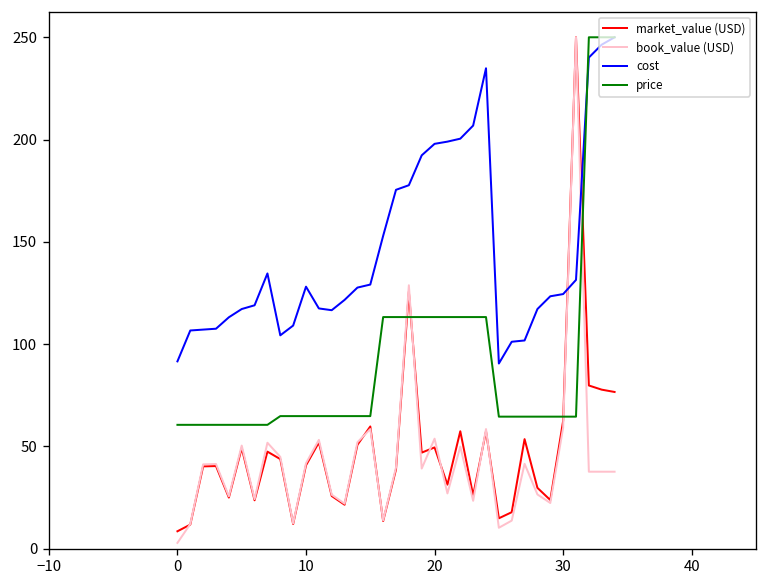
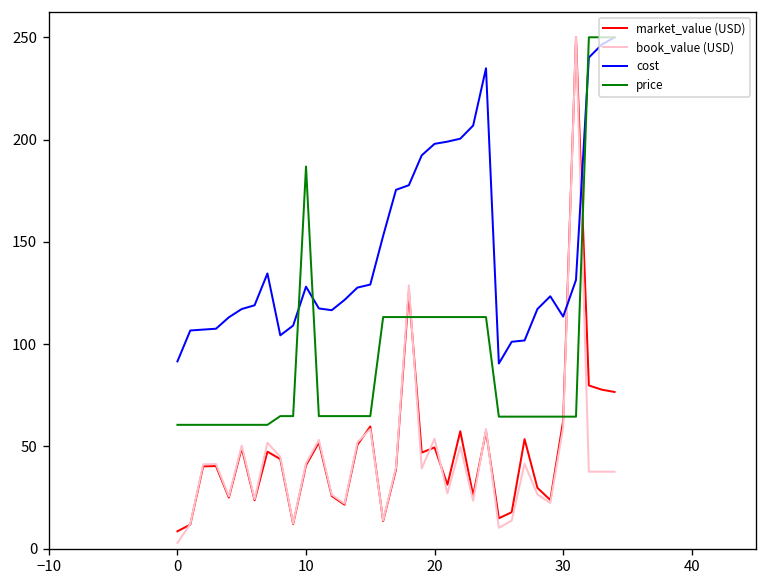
  {
    "market_value (USD)": {
      "0": 9,
      "20": 50,
      "30": 63
    },
    "book_value (USD)": {
      "0": 3,
      "20": 54,
      "30": 59
    },
    "cost": {
      "0": 92,
      "10": 128,
      "20": 198,
-     "30": 124
+     "30": 113
    },
    "price": {
      "0": 61,
-     "10": 65,
+     "10": 187,
      "20": 113,
      "30": 65
    }
  }
